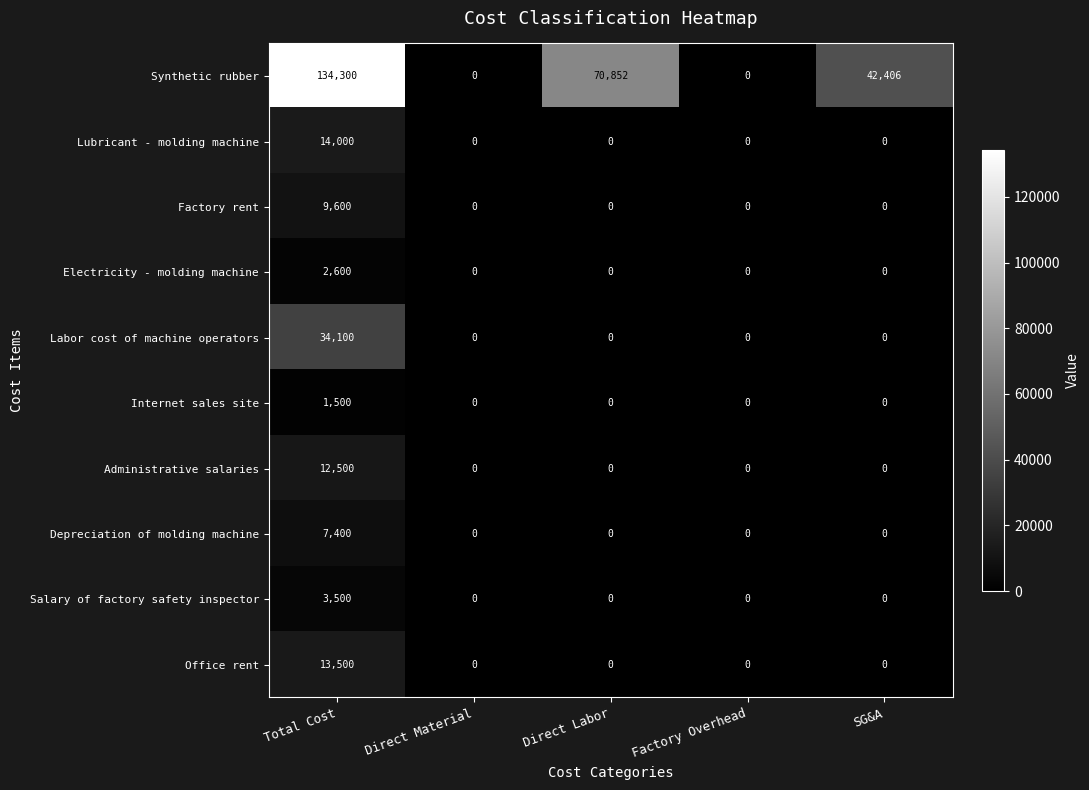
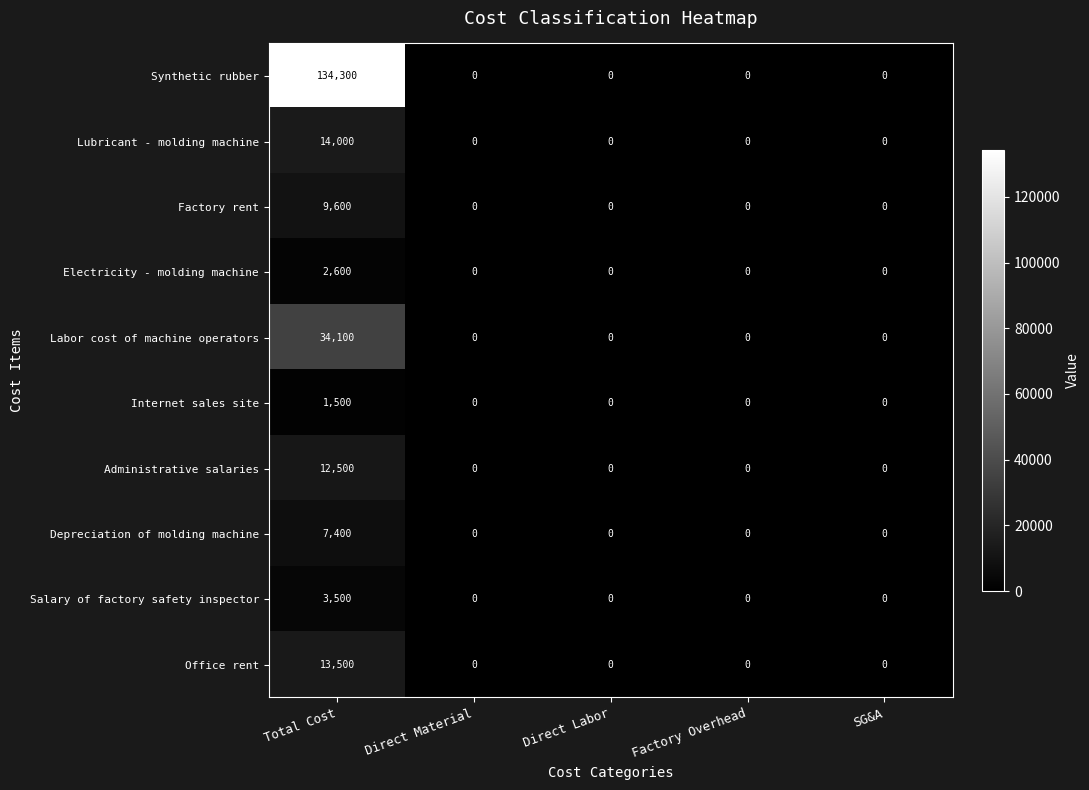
  {
    "Synthetic rubber": {
      "Total Cost": "134,300",
      "Direct Material": "0",
-     "Direct Labor": "70,852",
+     "Direct Labor": "0",
      "Factory Overhead": "0",
-     "SG&A": "42,406"
+     "SG&A": "0"
    },
    "Lubricant - molding machine": {
      "Total Cost": "14,000",
      "Direct Material": "0",
      "Direct Labor": "0",
      "Factory Overhead": "0",
      "SG&A": "0"
    },
    "Factory rent": {
      "Total Cost": "9,600",
      "Direct Material": "0",
      "Direct Labor": "0",
      "Factory Overhead": "0",
      "SG&A": "0"
    },
    "Electricity - molding machine": {
      "Total Cost": "2,600",
      "Direct Material": "0",
      "Direct Labor": "0",
      "Factory Overhead": "0",
      "SG&A": "0"
    },
    "Labor cost of machine operators": {
      "Total Cost": "34,100",
      "Direct Material": "0",
      "Direct Labor": "0",
      "Factory Overhead": "0",
      "SG&A": "0"
    },
    "Internet sales site": {
      "Total Cost": "1,500",
      "Direct Material": "0",
      "Direct Labor": "0",
      "Factory Overhead": "0",
      "SG&A": "0"
    },
    "Administrative salaries": {
      "Total Cost": "12,500",
      "Direct Material": "0",
      "Direct Labor": "0",
      "Factory Overhead": "0",
      "SG&A": "0"
    },
    "Depreciation of molding machine": {
      "Total Cost": "7,400",
      "Direct Material": "0",
      "Direct Labor": "0",
      "Factory Overhead": "0",
      "SG&A": "0"
    },
    "Salary of factory safety inspector": {
      "Total Cost": "3,500",
      "Direct Material": "0",
      "Direct Labor": "0",
      "Factory Overhead": "0",
      "SG&A": "0"
    },
    "Office rent": {
      "Total Cost": "13,500",
      "Direct Material": "0",
      "Direct Labor": "0",
      "Factory Overhead": "0",
      "SG&A": "0"
    }
  }
